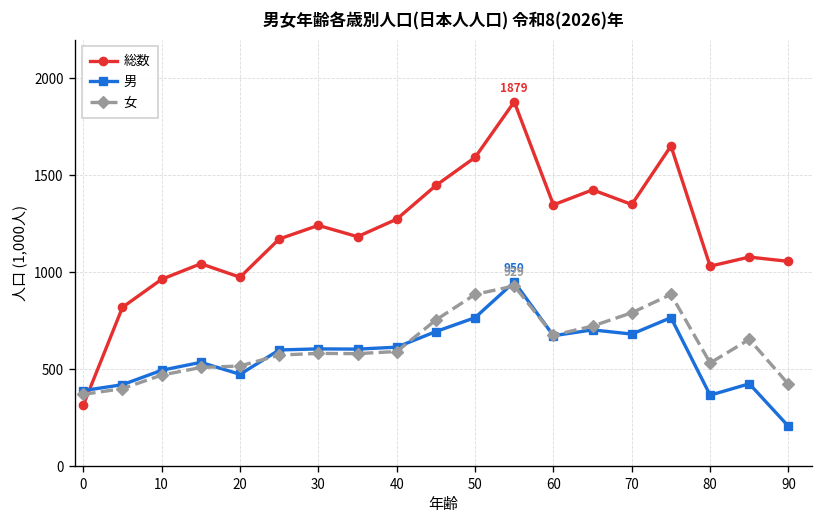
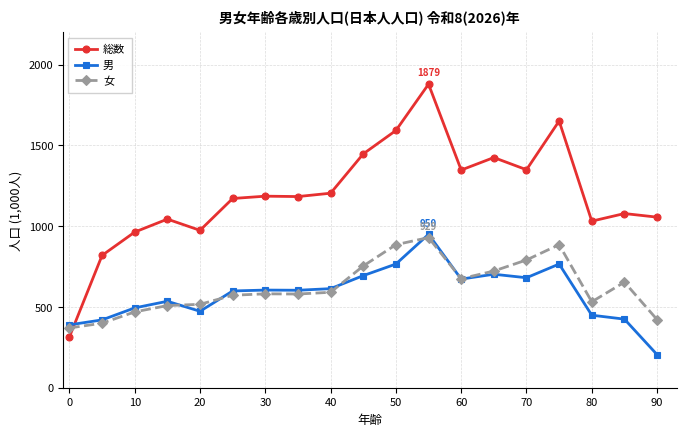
  {
    "総数": {
      "0": 310,
      "10": 960,
      "20": 970,
-     "30": 1240,
-     "40": 1270,
+     "30": 1190,
+     "40": 1200,
      "50": 1590,
      "60": 1350,
      "70": 1350,
      "80": 1030,
      "90": 1060
    },
    "男": {
      "0": 390,
      "10": 490,
      "20": 470,
      "30": 600,
      "40": 610,
      "50": 770,
      "70": 680,
-     "80": 370,
+     "80": 450,
      "90": 200
    },
    "女": {
      "0": 370,
      "10": 470,
      "20": 520,
      "30": 580,
      "40": 590,
      "50": 890,
      "70": 790,
      "80": 530,
      "90": 420
    }
  }
